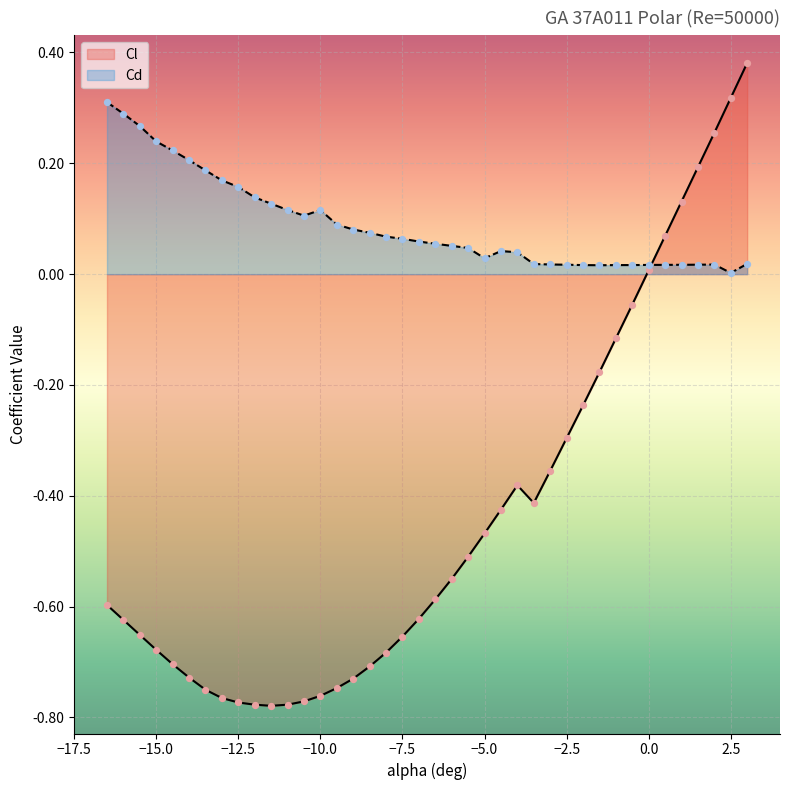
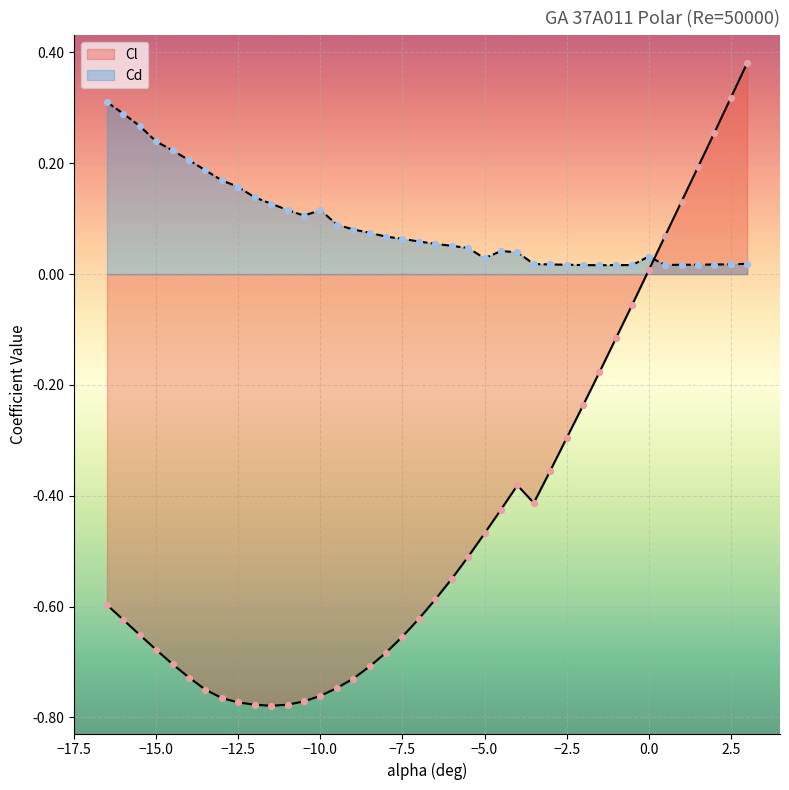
  {
    "Cd": {
      "−15.0": 0.24,
      "−12.5": 0.16,
      "−10.0": 0.12,
      "−7.5": 0.06,
      "−5.0": 0.03,
      "−2.5": 0.02,
-     "0.0": 0.02,
-     "2.5": 0.00
+     "0.0": 0.03,
+     "2.5": 0.02
    }
  }
